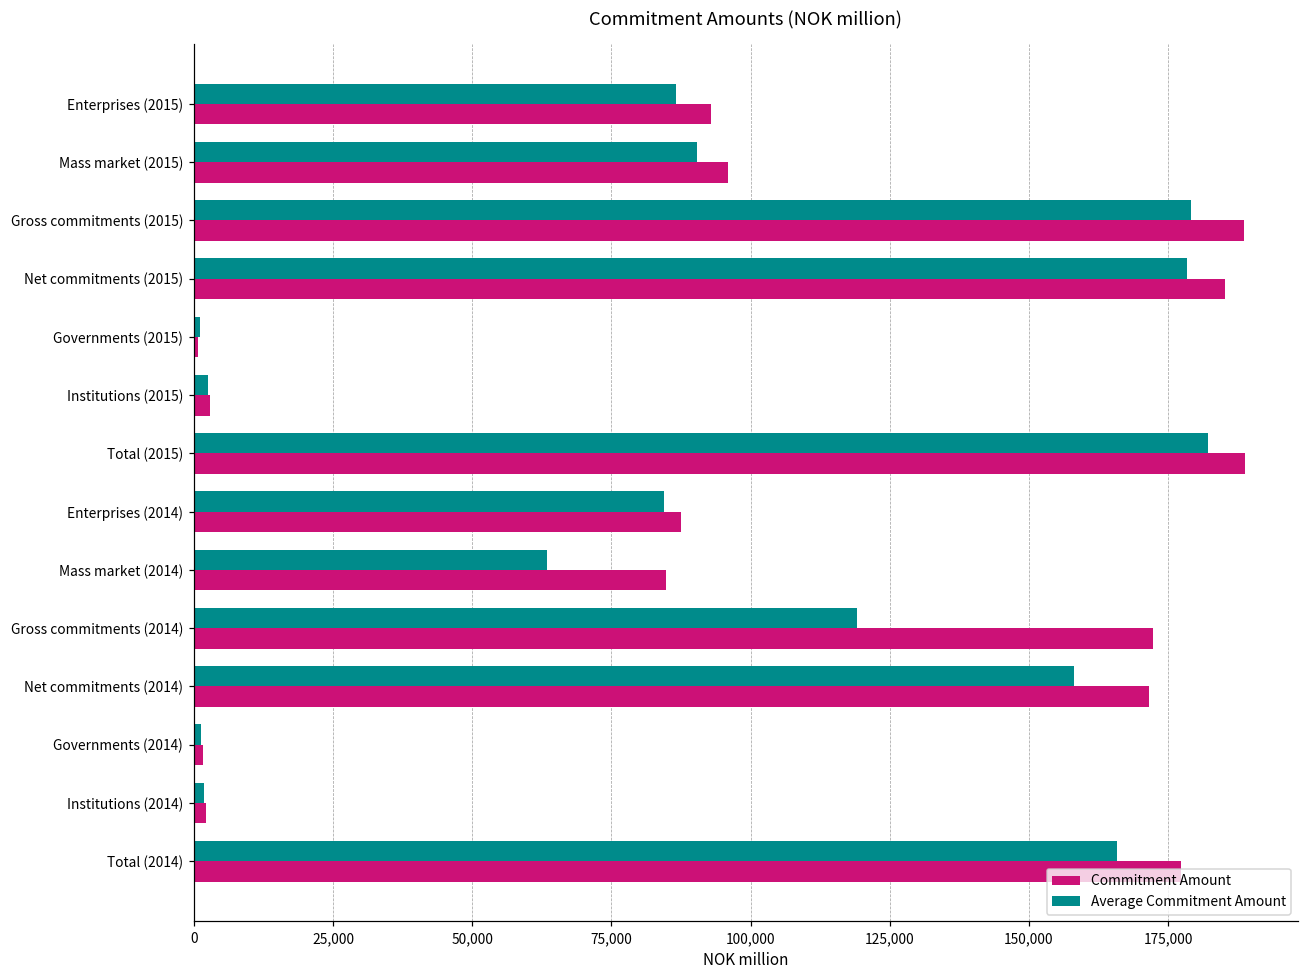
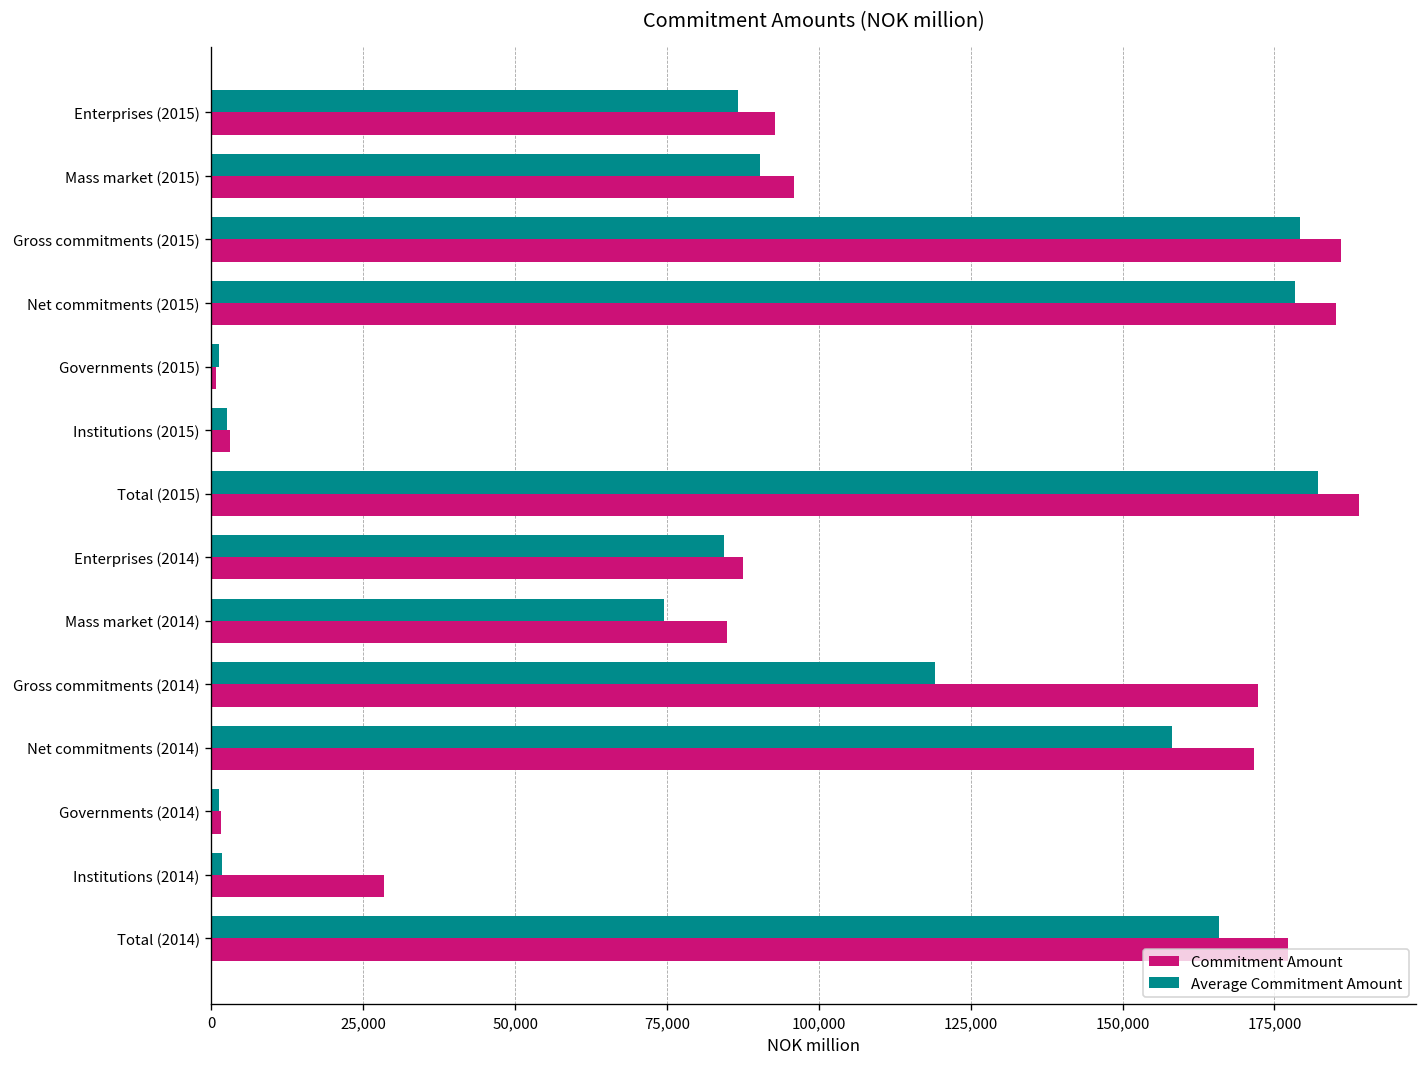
  {
    "Commitment Amount": {
      "Enterprises (2015)": "93,000",
      "Mass market (2015)": "96,000",
-     "Gross commitments (2015)": "189,000",
+     "Gross commitments (2015)": "186,000",
      "Net commitments (2015)": "185,000",
      "Governments (2015)": "1,000",
      "Institutions (2015)": "3,000",
      "Total (2015)": "189,000",
      "Enterprises (2014)": "87,000",
      "Mass market (2014)": "85,000",
      "Gross commitments (2014)": "172,000",
      "Net commitments (2014)": "172,000",
      "Governments (2014)": "2,000",
-     "Institutions (2014)": "2,000"
+     "Institutions (2014)": "28,000"
    },
    "Average Commitment Amount": {
      "Enterprises (2015)": "87,000",
      "Mass market (2015)": "90,000",
      "Gross commitments (2015)": "179,000",
      "Net commitments (2015)": "178,000",
      "Governments (2015)": "1,000",
      "Institutions (2015)": "3,000",
      "Total (2015)": "182,000",
      "Enterprises (2014)": "84,000",
-     "Mass market (2014)": "63,000",
+     "Mass market (2014)": "74,000",
      "Gross commitments (2014)": "119,000",
      "Net commitments (2014)": "158,000",
      "Governments (2014)": "1,000",
      "Institutions (2014)": "2,000",
      "Total (2014)": "166,000"
    }
  }
